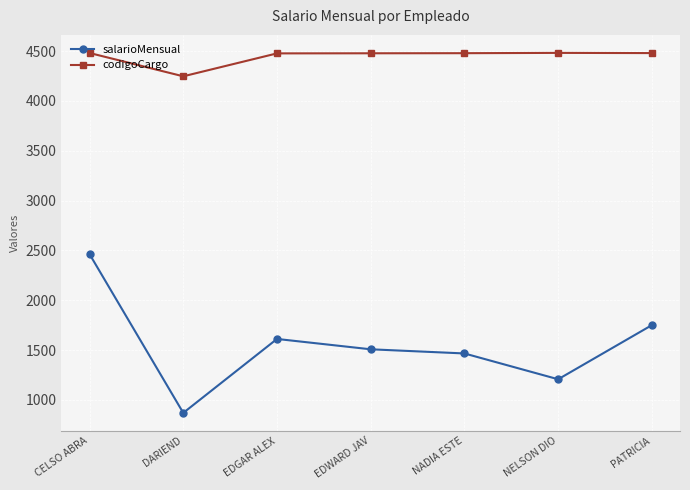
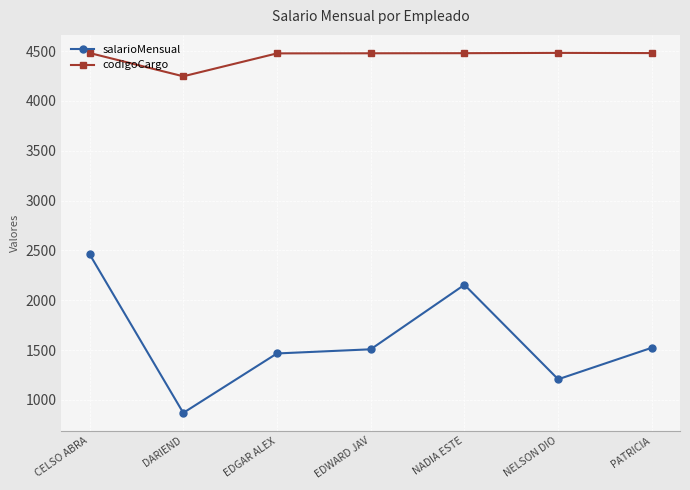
  {
    "salarioMensual": {
      "CELSO ABRA": 2500,
      "DARIEND": 900,
-     "EDGAR ALEX": 1600,
+     "EDGAR ALEX": 1500,
      "EDWARD JAV": 1500,
-     "NADIA ESTE": 1500,
+     "NADIA ESTE": 2200,
      "NELSON DIO": 1200,
-     "PATRICIA": 1800
+     "PATRICIA": 1500
    },
    "codigoCargo": {
      "CELSO ABRA": 4500,
      "DARIEND": 4200,
      "EDGAR ALEX": 4500,
      "EDWARD JAV": 4500,
      "NADIA ESTE": 4500,
      "NELSON DIO": 4500,
      "PATRICIA": 4500
    }
  }
